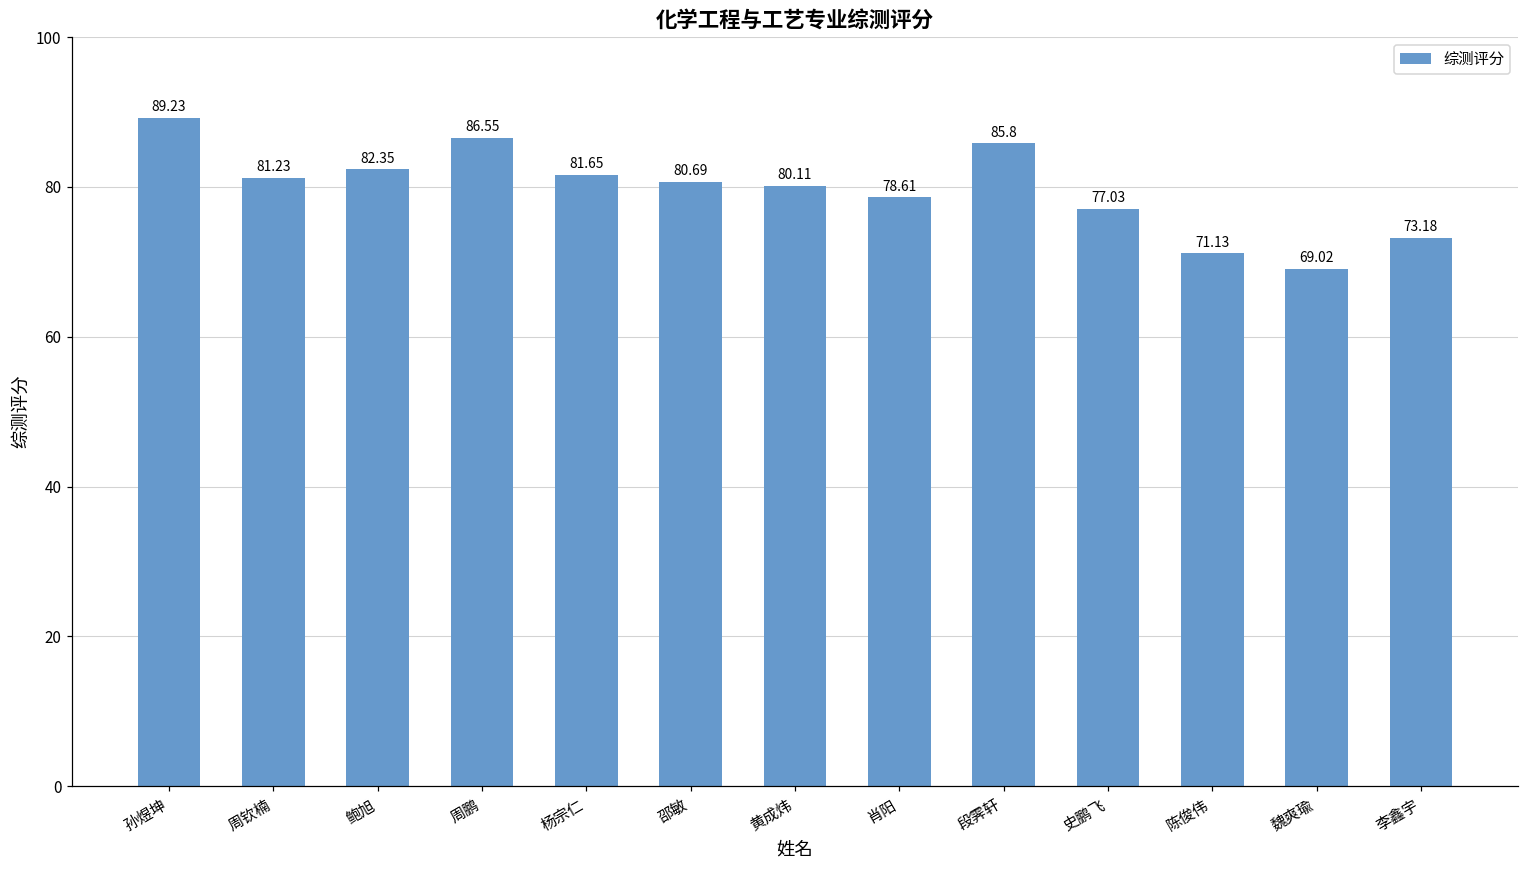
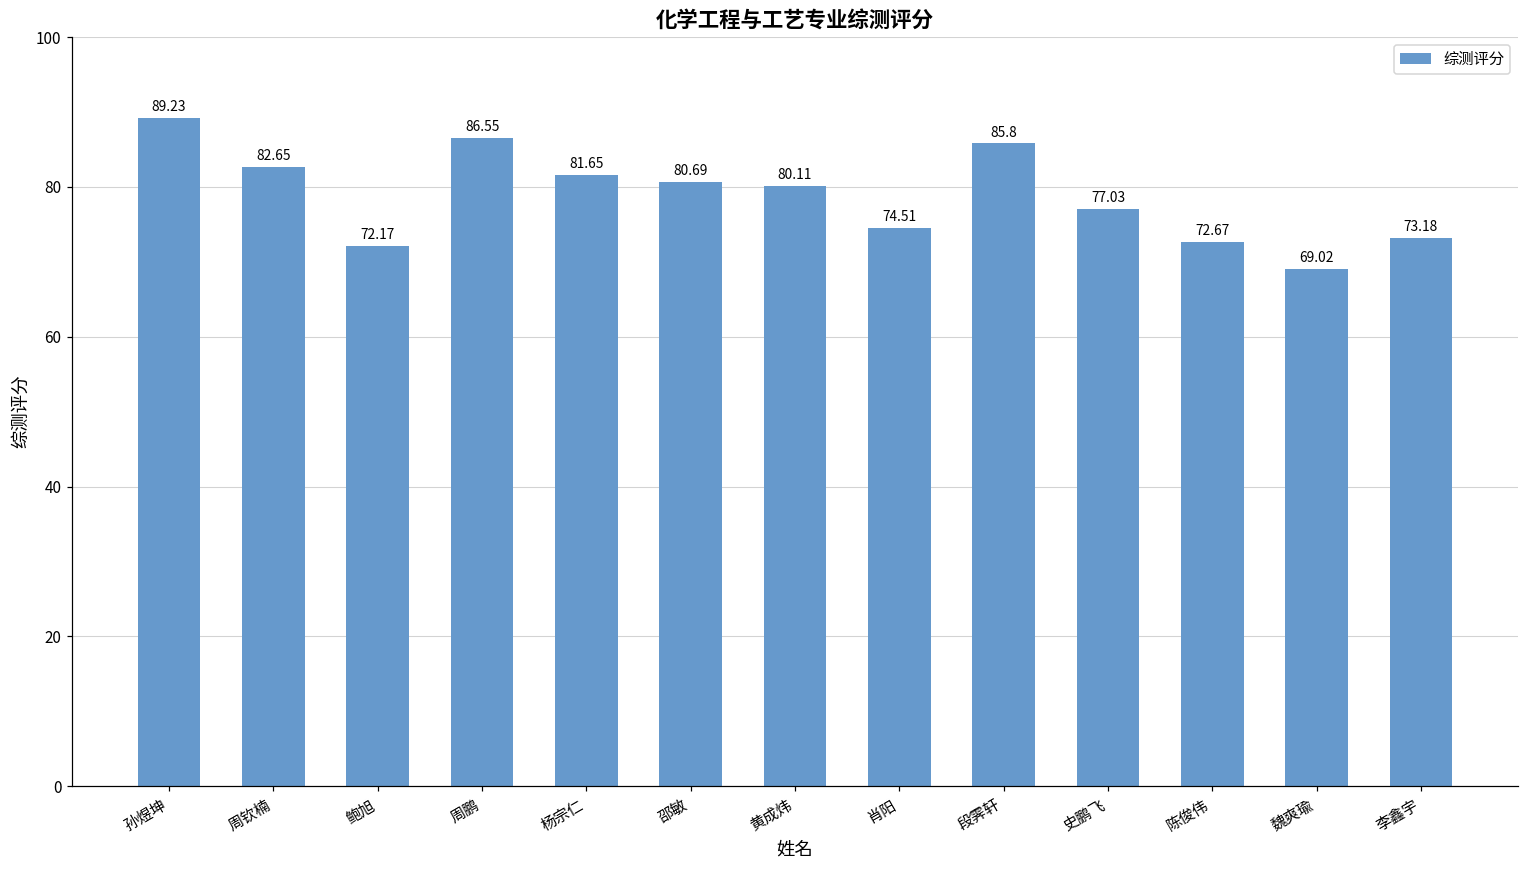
  {
    "孙煜坤": 89.23,
-   "周钦楠": 81.23,
-   "鲍旭": 82.35,
+   "周钦楠": 82.65,
+   "鲍旭": 72.17,
    "周鹏": 86.55,
    "杨宗仁": 81.65,
    "邵敏": 80.69,
    "黄成炜": 80.11,
-   "肖阳": 78.61,
+   "肖阳": 74.51,
    "段霁轩": 85.8,
    "史鹏飞": 77.03,
-   "陈俊伟": 71.13,
+   "陈俊伟": 72.67,
    "魏爽瑜": 69.02,
    "李鑫宇": 73.18
  }
